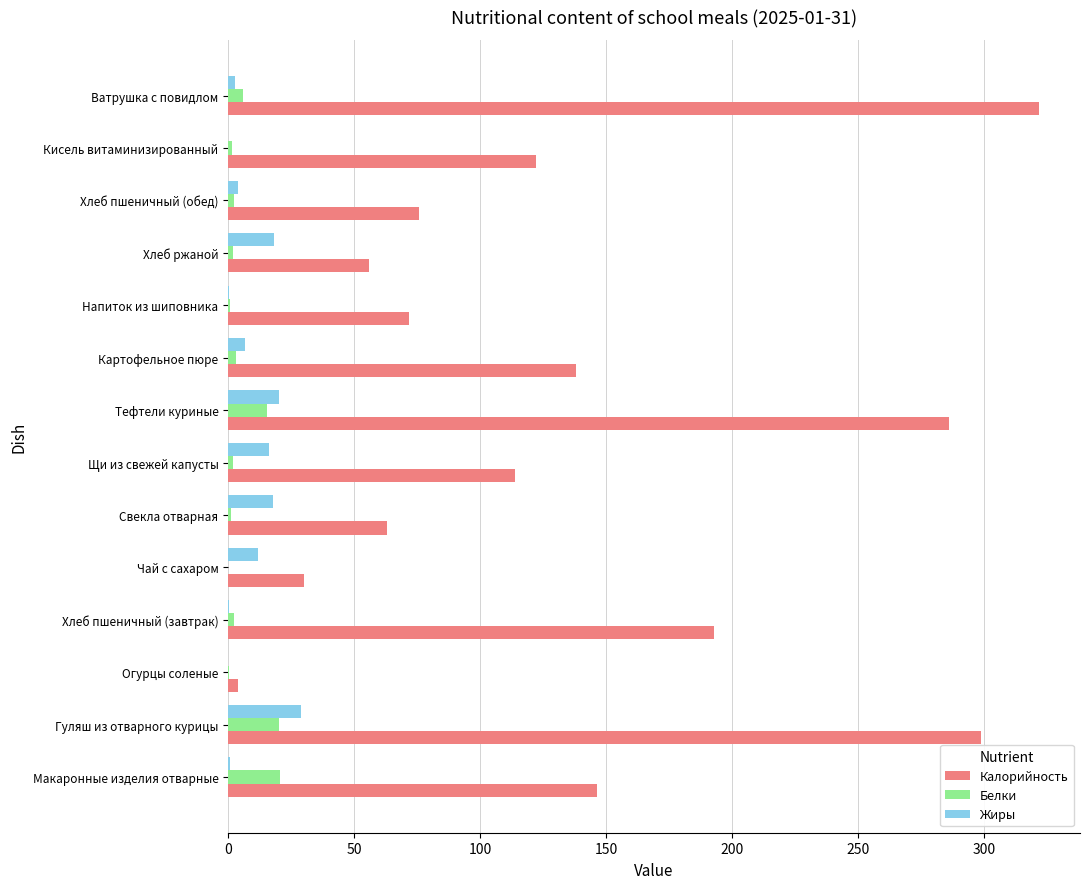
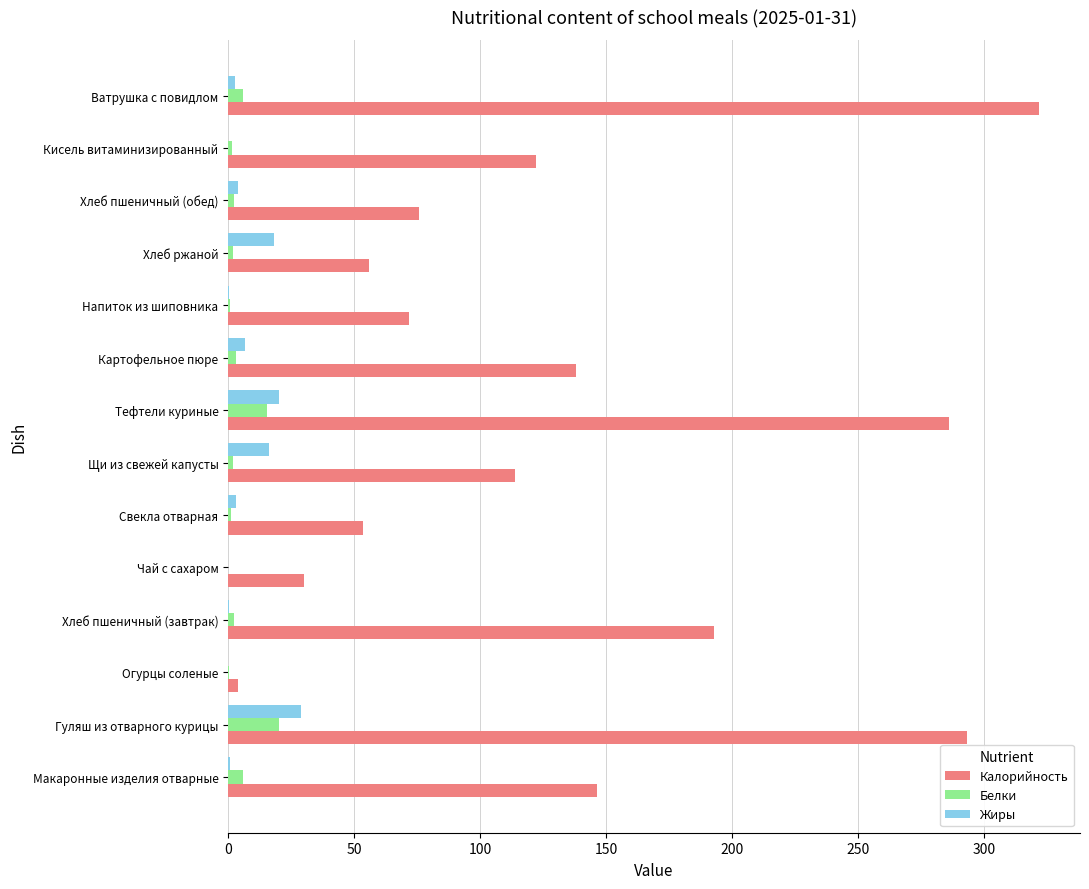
  {
    "Калорийность": {
      "Ватрушка с повидлом": 322,
      "Кисель витаминизированный": 122,
      "Хлеб пшеничный (обед)": 76,
      "Хлеб ржаной": 56,
      "Напиток из шиповника": 72,
      "Картофельное пюре": 138,
      "Тефтели куриные": 286,
      "Щи из свежей капусты": 114,
-     "Свекла отварная": 63,
+     "Свекла отварная": 54,
      "Чай с сахаром": 30,
      "Хлеб пшеничный (завтрак)": 193,
      "Огурцы соленые": 4,
-     "Гуляш из отварного курицы": 299,
+     "Гуляш из отварного курицы": 293,
      "Макаронные изделия отварные": 146
    },
    "Белки": {
      "Ватрушка с повидлом": 6,
      "Кисель витаминизированный": 1,
      "Хлеб пшеничный (обед)": 2,
      "Хлеб ржаной": 2,
      "Картофельное пюре": 3,
      "Тефтели куриные": 15,
      "Щи из свежей капусты": 2,
      "Хлеб пшеничный (завтрак)": 2,
      "Гуляш из отварного курицы": 20,
-     "Макаронные изделия отварные": 20
+     "Макаронные изделия отварные": 6
    },
    "Жиры": {
      "Ватрушка с повидлом": 3,
      "Кисель витаминизированный": 0,
      "Хлеб пшеничный (обед)": 4,
      "Хлеб ржаной": 18,
      "Картофельное пюре": 7,
      "Тефтели куриные": 20,
      "Щи из свежей капусты": 16,
-     "Свекла отварная": 18,
-     "Чай с сахаром": 12,
+     "Свекла отварная": 3,
+     "Чай с сахаром": 0,
      "Гуляш из отварного курицы": 29
    }
  }
